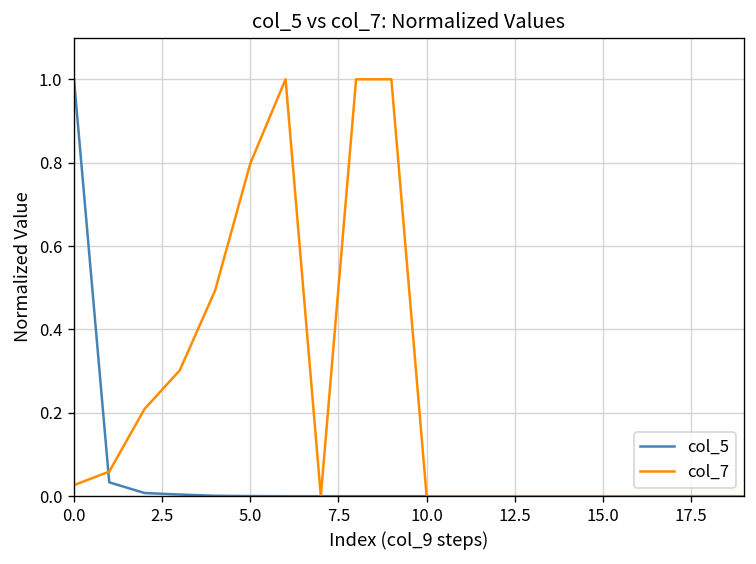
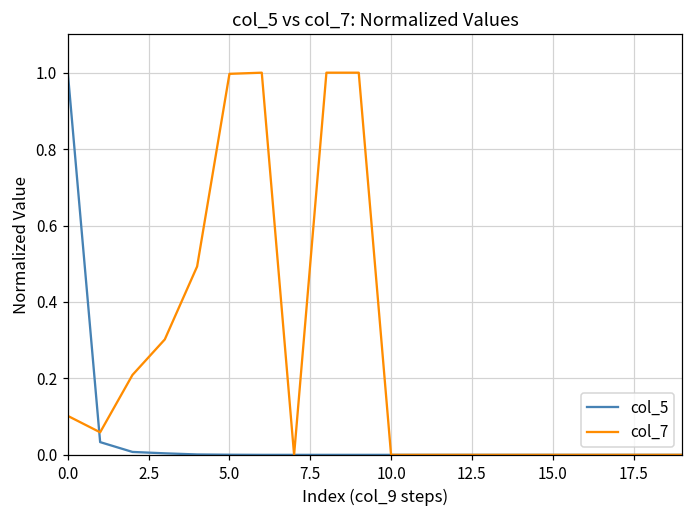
  {
    "col_5": {
      "0.0": 1.00,
      "5.0": 0.00
    },
    "col_7": {
-     "0.0": 0.03,
-     "5.0": 0.80
+     "0.0": 0.10,
+     "5.0": 1.00
    }
  }
